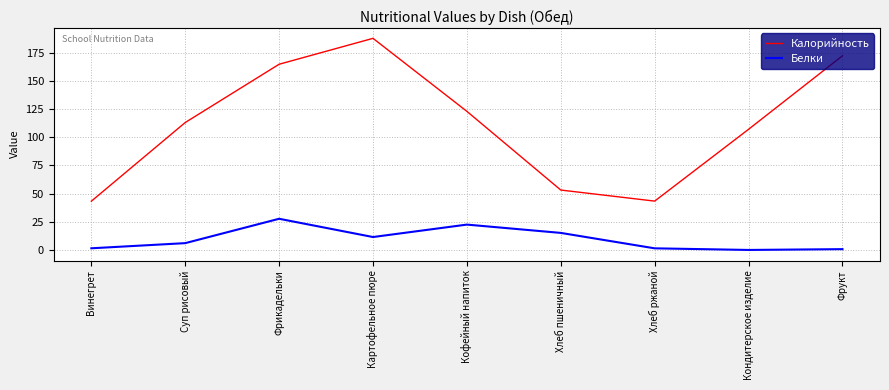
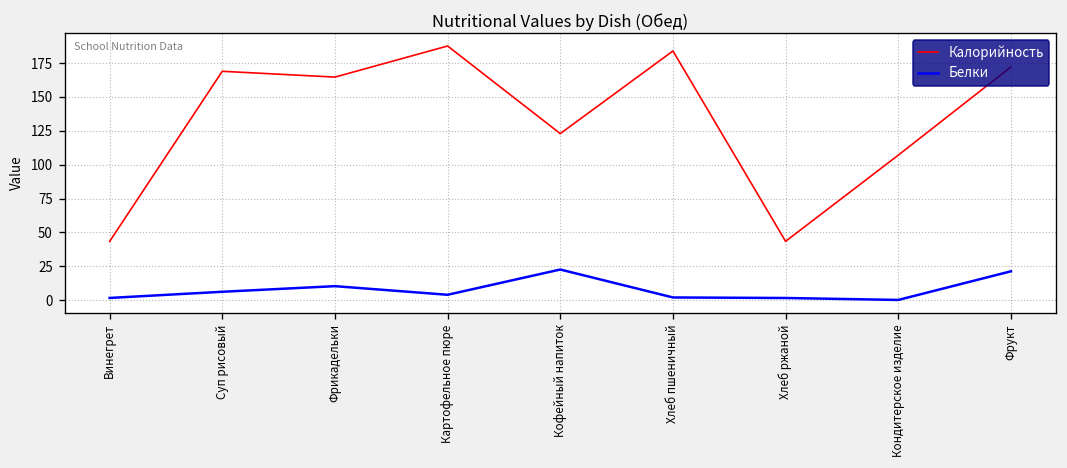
  {
    "Калорийность": {
      "Винегрет": 43,
-     "Суп рисовый": 113,
+     "Суп рисовый": 169,
      "Фрикадельки": 165,
      "Картофельное пюре": 188,
      "Кофейный напиток": 123,
-     "Хлеб пшеничный": 53,
+     "Хлеб пшеничный": 184,
      "Хлеб ржаной": 43,
      "Кондитерское изделие": 107
    },
    "Белки": {
      "Винегрет": 2,
      "Суп рисовый": 6,
-     "Фрикадельки": 28,
-     "Картофельное пюре": 12,
+     "Фрикадельки": 10,
+     "Картофельное пюре": 4,
      "Кофейный напиток": 23,
-     "Хлеб пшеничный": 15,
+     "Хлеб пшеничный": 2,
      "Хлеб ржаной": 2,
      "Кондитерское изделие": 0,
-     "Фрукт": 1
+     "Фрукт": 21
    }
  }
